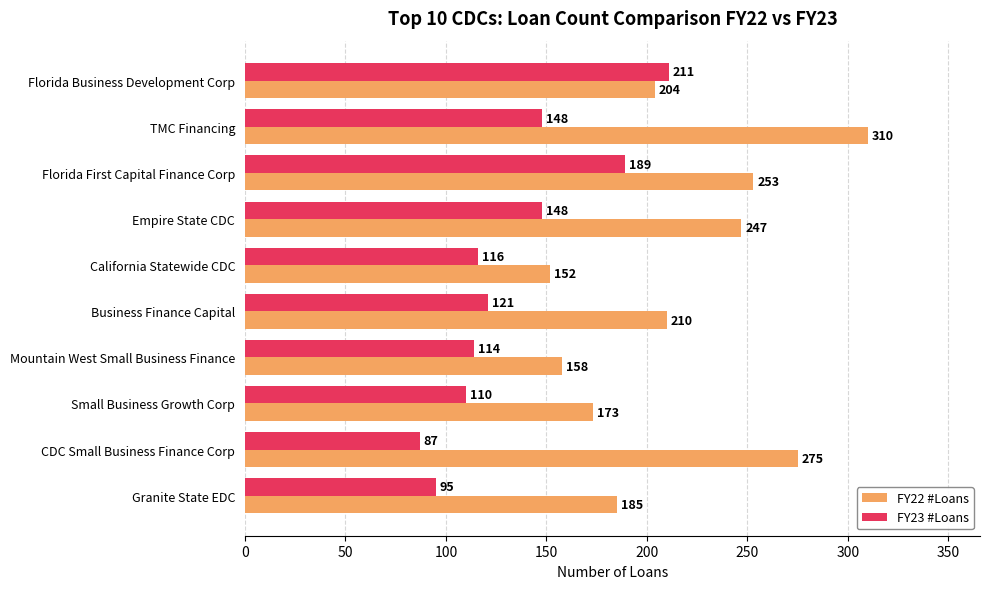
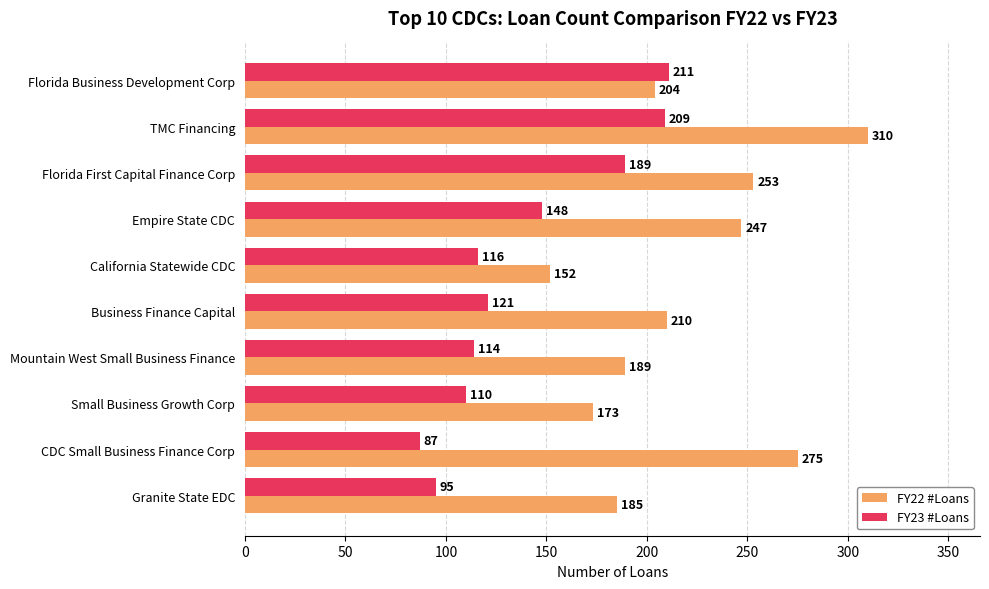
  {
    "FY22 #Loans": {
      "Florida Business Development Corp": 204,
      "TMC Financing": 310,
      "Florida First Capital Finance Corp": 253,
      "Empire State CDC": 247,
      "California Statewide CDC": 152,
      "Business Finance Capital": 210,
-     "Mountain West Small Business Finance": 158,
+     "Mountain West Small Business Finance": 189,
      "Small Business Growth Corp": 173,
      "CDC Small Business Finance Corp": 275,
      "Granite State EDC": 185
    },
    "FY23 #Loans": {
      "Florida Business Development Corp": 211,
-     "TMC Financing": 148,
+     "TMC Financing": 209,
      "Florida First Capital Finance Corp": 189,
      "Empire State CDC": 148,
      "California Statewide CDC": 116,
      "Business Finance Capital": 121,
      "Mountain West Small Business Finance": 114,
      "Small Business Growth Corp": 110,
      "CDC Small Business Finance Corp": 87,
      "Granite State EDC": 95
    }
  }
